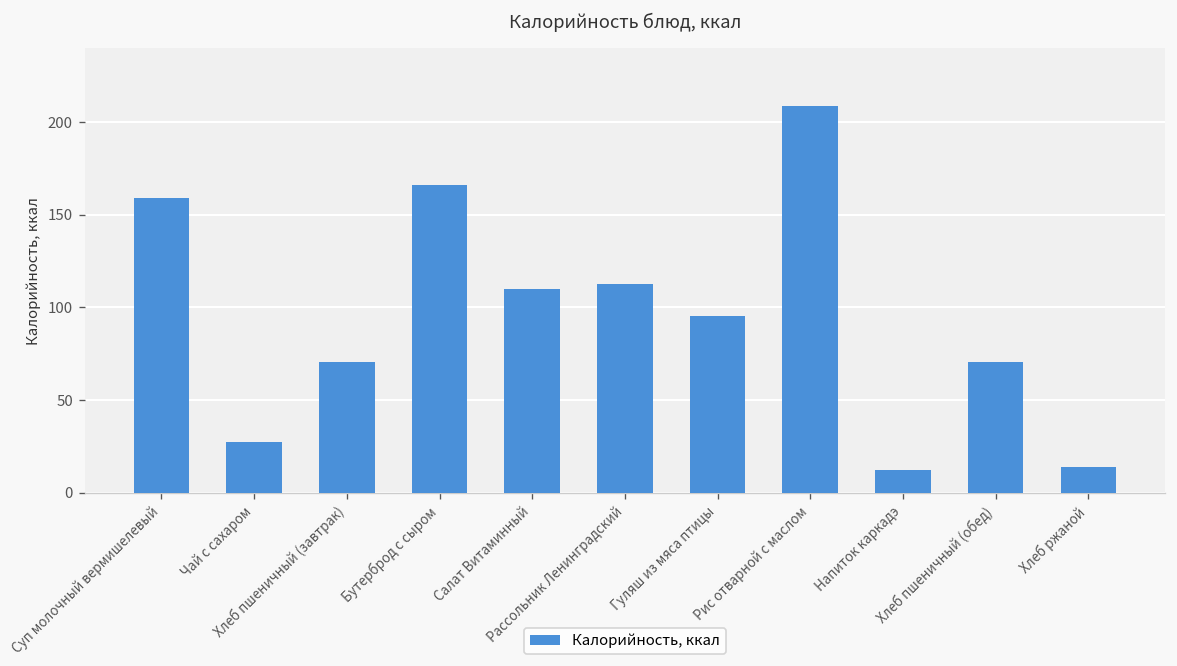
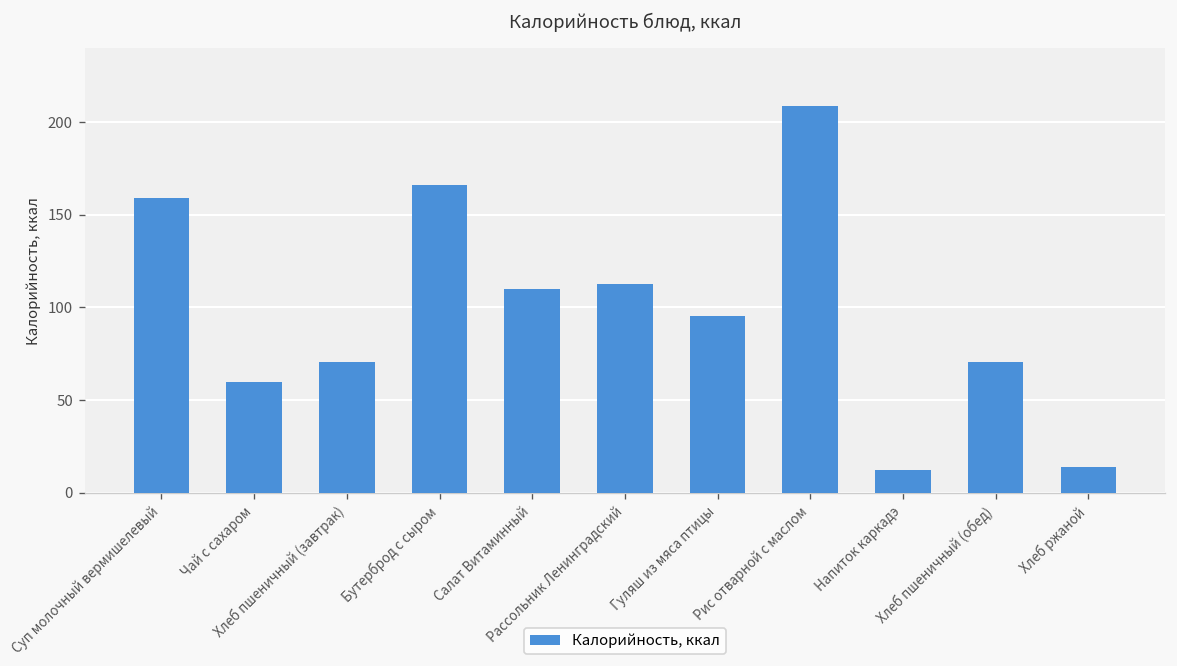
  {
    "Суп молочный вермишелевый": 159,
-   "Чай с сахаром": 27,
+   "Чай с сахаром": 60,
    "Хлеб пшеничный (завтрак)": 71,
    "Бутерброд с сыром": 166,
    "Салат Витаминный": 110,
    "Рассольник Ленинградский": 113,
    "Гуляш из мяса птицы": 95,
    "Рис отварной с маслом": 208,
    "Напиток каркадэ": 12,
    "Хлеб пшеничный (обед)": 71,
    "Хлеб ржаной": 14
  }
